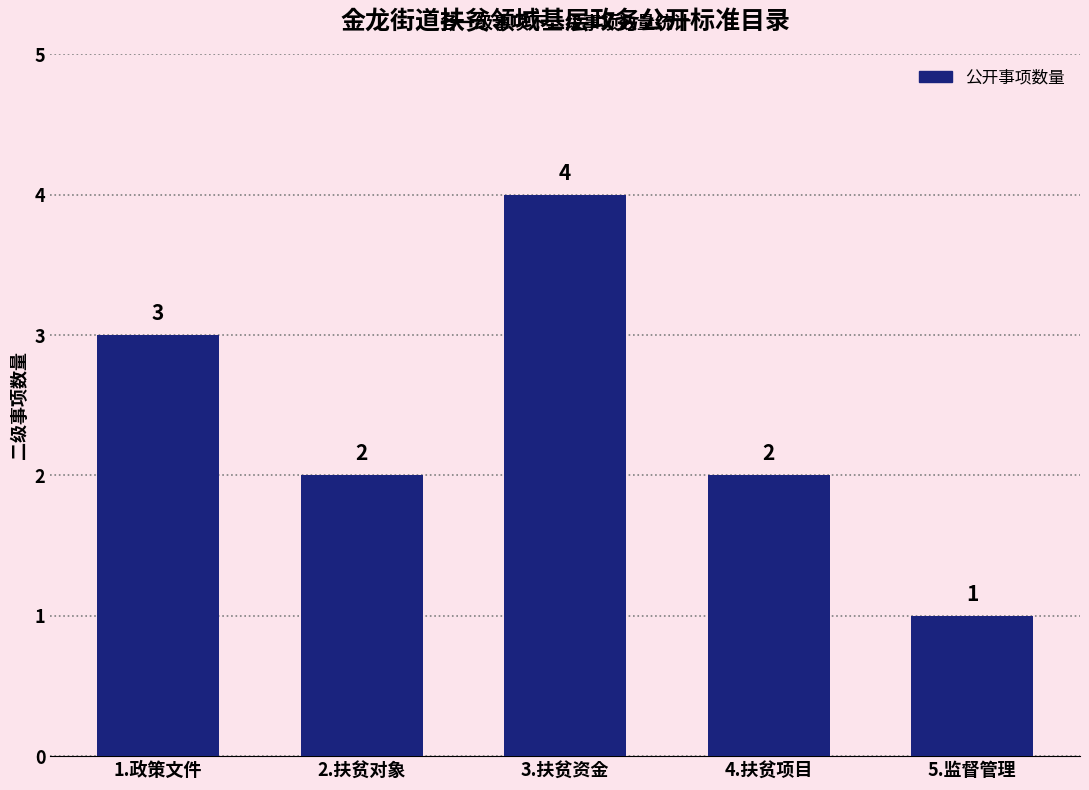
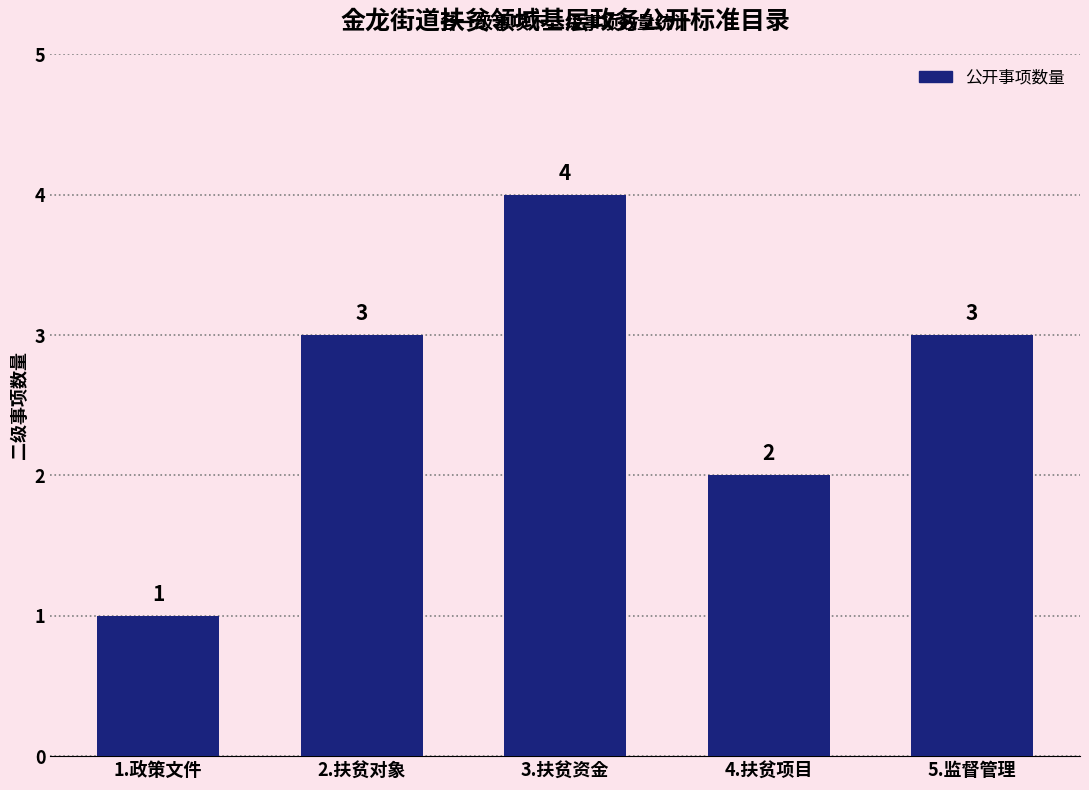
  {
-   "1.政策文件": 3,
-   "2.扶贫对象": 2,
+   "1.政策文件": 1,
+   "2.扶贫对象": 3,
    "3.扶贫资金": 4,
    "4.扶贫项目": 2,
-   "5.监督管理": 1
+   "5.监督管理": 3
  }
